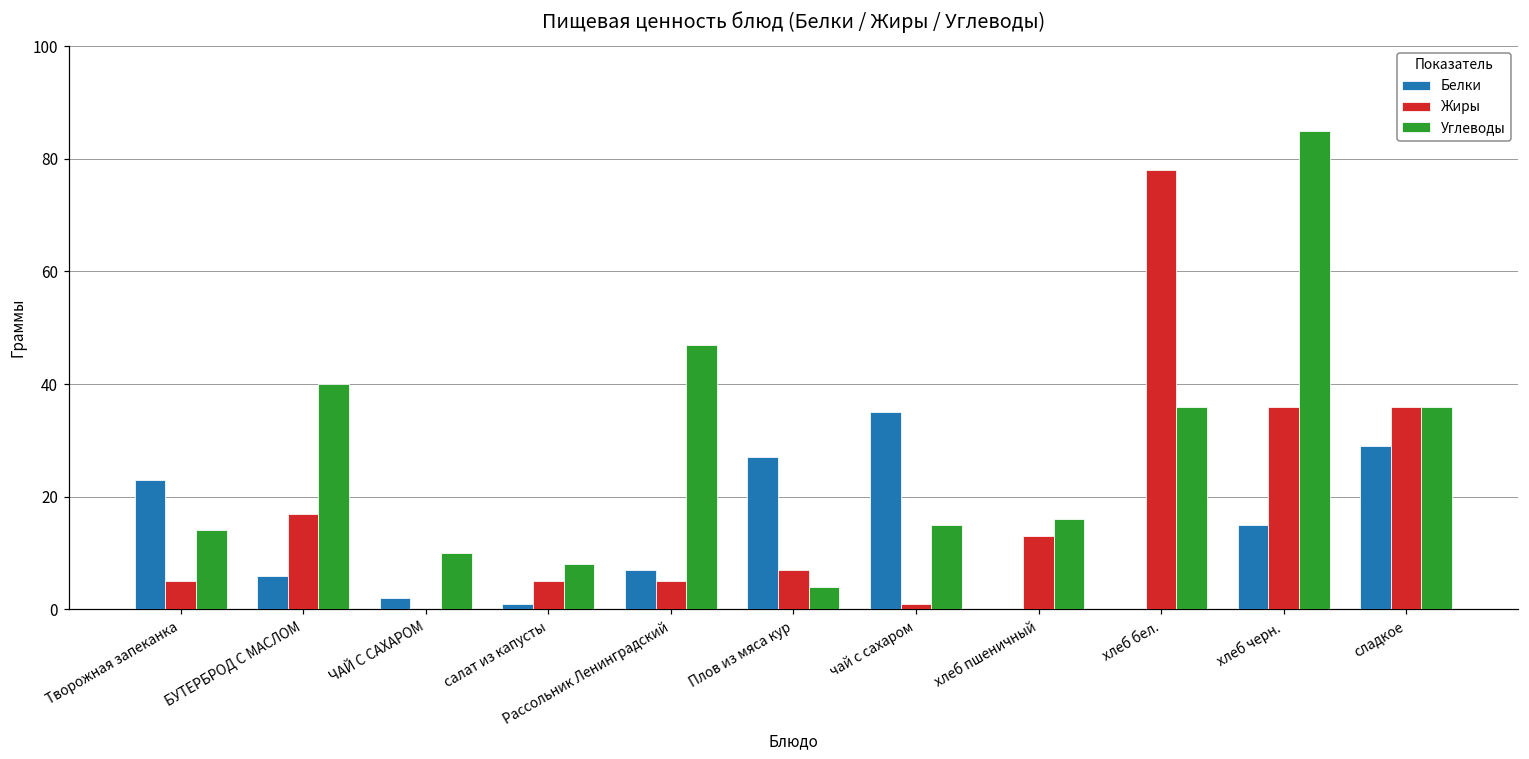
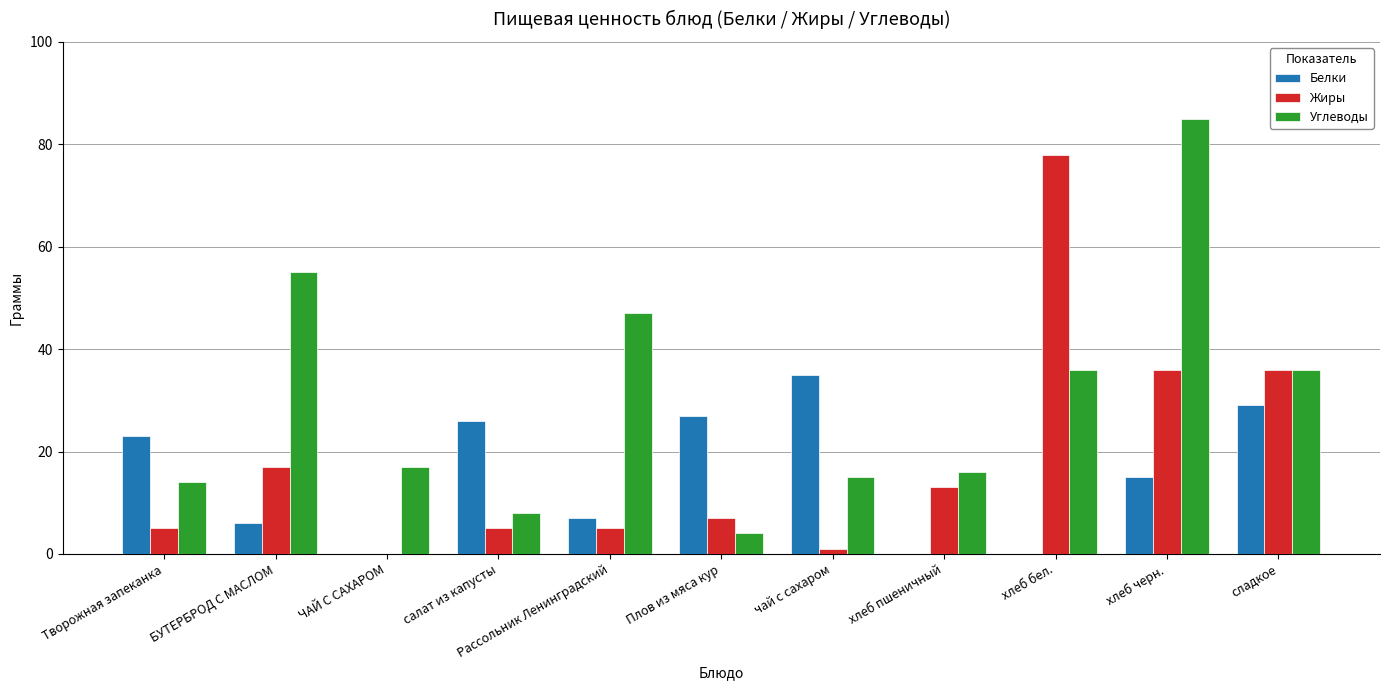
  {
    "Белки": {
      "Творожная запеканка": 23,
      "БУТЕРБРОД С МАСЛОМ": 6,
-     "ЧАЙ С САХАРОМ": 2,
-     "салат из капусты": 1,
+     "ЧАЙ С САХАРОМ": 0,
+     "салат из капусты": 26,
      "Рассольник Ленинградский": 7,
      "Плов из мяса кур": 27,
      "чай с сахаром": 35,
      "хлеб пшеничный": 0,
      "хлеб бел.": 0,
      "хлеб черн.": 15,
      "сладкое": 29
    },
    "Жиры": {
      "Творожная запеканка": 5,
      "БУТЕРБРОД С МАСЛОМ": 17,
      "ЧАЙ С САХАРОМ": 0,
      "салат из капусты": 5,
      "Рассольник Ленинградский": 5,
      "Плов из мяса кур": 7,
      "чай с сахаром": 1,
      "хлеб пшеничный": 13,
      "хлеб бел.": 78,
      "хлеб черн.": 36,
      "сладкое": 36
    },
    "Углеводы": {
      "Творожная запеканка": 14,
-     "БУТЕРБРОД С МАСЛОМ": 40,
-     "ЧАЙ С САХАРОМ": 10,
+     "БУТЕРБРОД С МАСЛОМ": 55,
+     "ЧАЙ С САХАРОМ": 17,
      "салат из капусты": 8,
      "Рассольник Ленинградский": 47,
      "Плов из мяса кур": 4,
      "чай с сахаром": 15,
      "хлеб пшеничный": 16,
      "хлеб бел.": 36,
      "хлеб черн.": 85,
      "сладкое": 36
    }
  }
